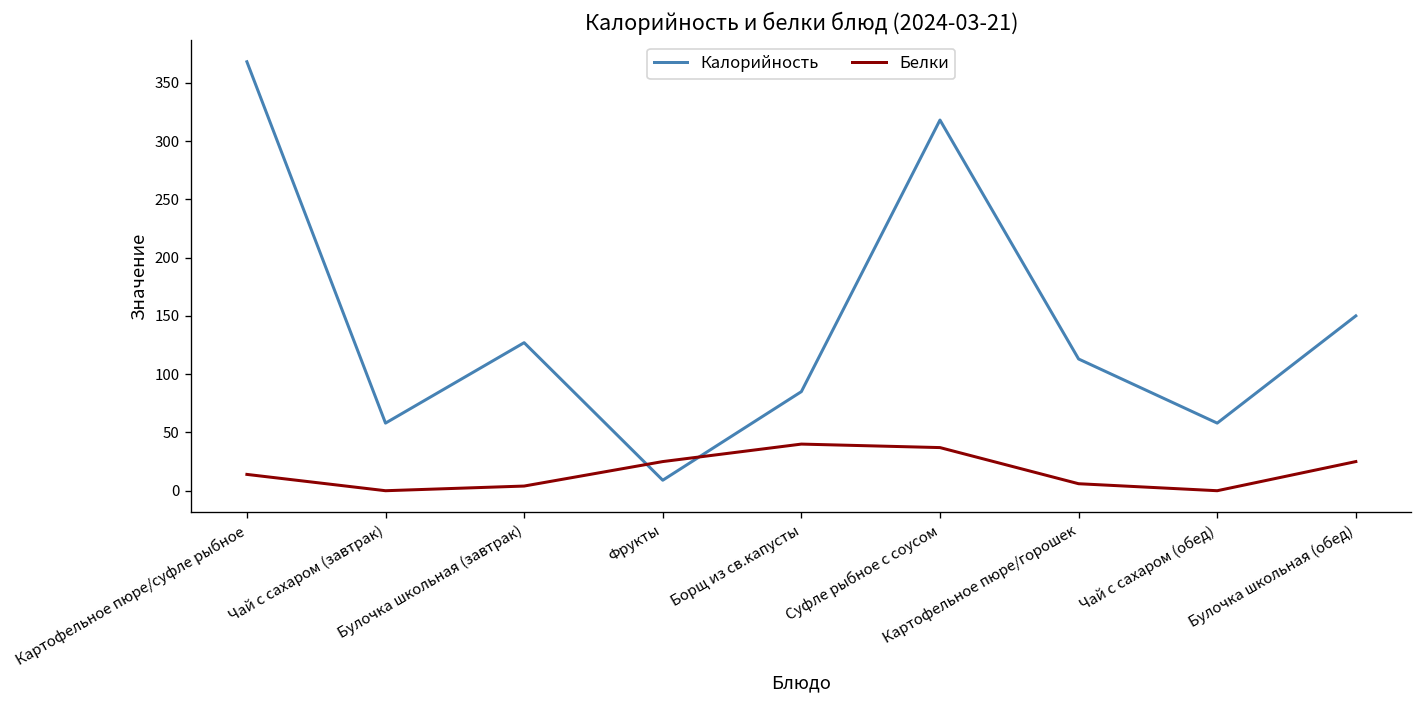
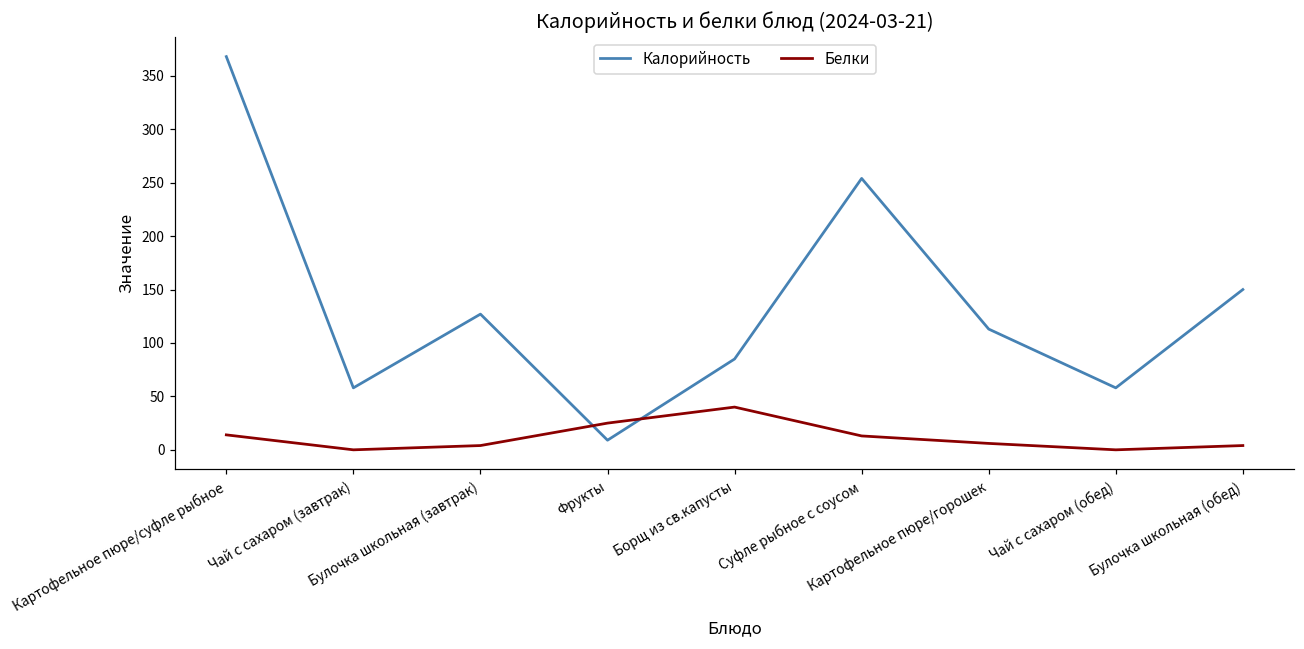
  {
    "Калорийность": {
      "Картофельное пюре/суфле рыбное": 370,
      "Чай с сахаром (завтрак)": 60,
      "Булочка школьная (завтрак)": 130,
      "Фрукты": 10,
      "Борщ из св.капусты": 90,
-     "Суфле рыбное с соусом": 320,
+     "Суфле рыбное с соусом": 250,
      "Картофельное пюре/горошек": 110,
      "Чай с сахаром (обед)": 60,
      "Булочка школьная (обед)": 150
    },
    "Белки": {
      "Картофельное пюре/суфле рыбное": 10,
      "Чай с сахаром (завтрак)": 0,
      "Булочка школьная (завтрак)": 0,
      "Фрукты": 30,
      "Борщ из св.капусты": 40,
-     "Суфле рыбное с соусом": 40,
+     "Суфле рыбное с соусом": 10,
      "Картофельное пюре/горошек": 10,
      "Чай с сахаром (обед)": 0,
-     "Булочка школьная (обед)": 30
+     "Булочка школьная (обед)": 0
    }
  }
